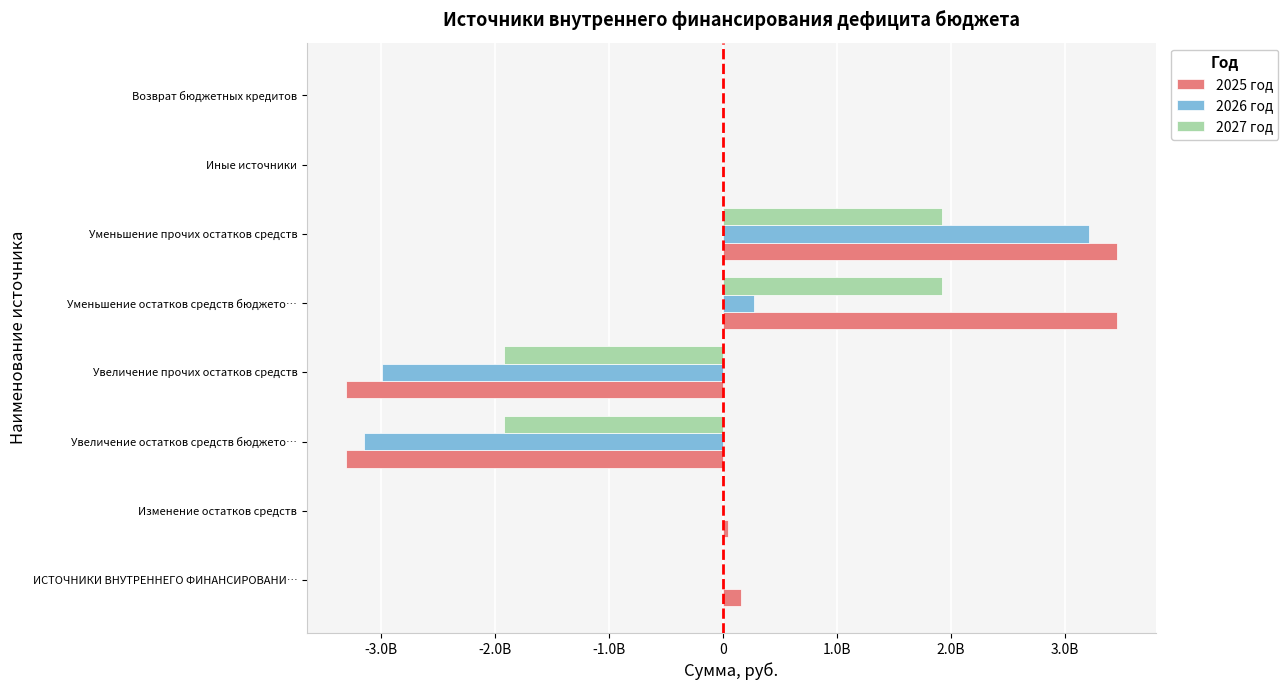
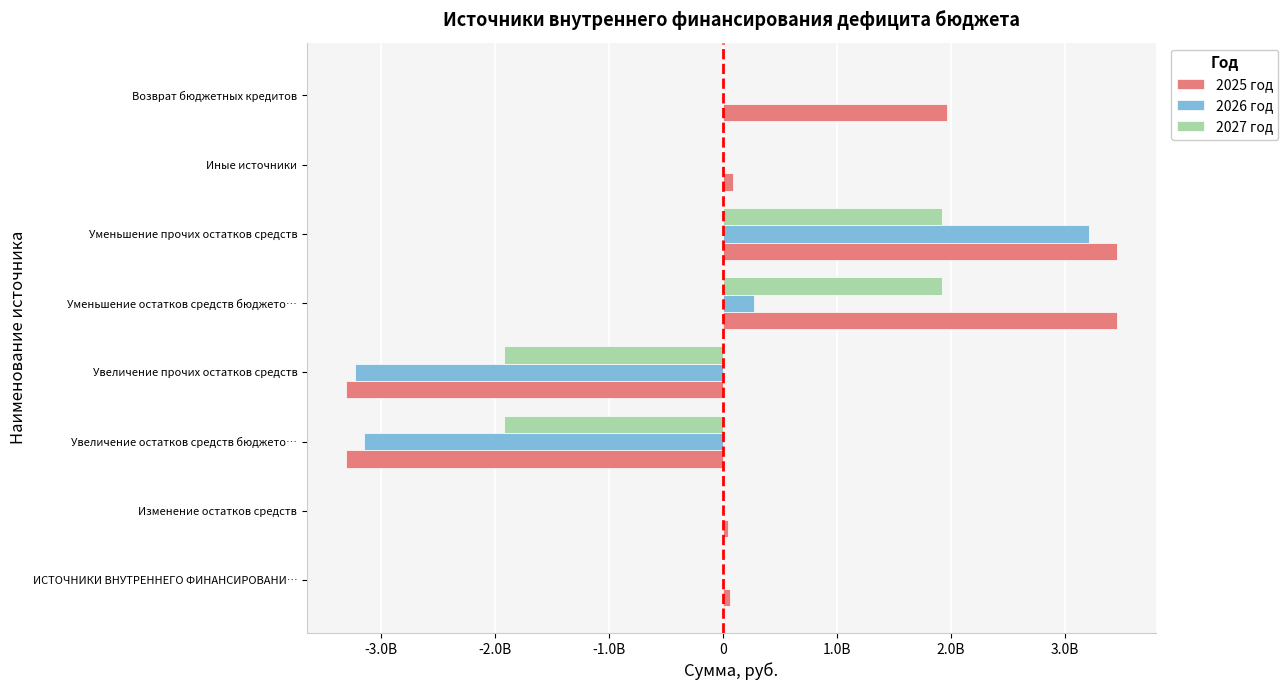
  {
    "2025 год": {
-     "Возврат бюджетных кредитов": 10000000,
-     "Иные источники": 10000000,
+     "Возврат бюджетных кредитов": 1970000000,
+     "Иные источники": 90000000,
      "Уменьшение прочих остатков средств": 3460000000,
      "Уменьшение остатков средств бюджето…": 3460000000,
      "Увеличение прочих остатков средств": -3310000000,
      "Увеличение остатков средств бюджето…": -3310000000,
      "Изменение остатков средств": 50000000,
-     "ИСТОЧНИКИ ВНУТРЕННЕГО ФИНАНСИРОВАНИ…": 160000000
+     "ИСТОЧНИКИ ВНУТРЕННЕГО ФИНАНСИРОВАНИ…": 70000000
    },
    "2026 год": {
      "Возврат бюджетных кредитов": 0,
      "Иные источники": 0,
      "Уменьшение прочих остатков средств": 3210000000,
      "Уменьшение остатков средств бюджето…": 270000000,
-     "Увеличение прочих остатков средств": -2990000000,
+     "Увеличение прочих остатков средств": -3220000000,
      "Увеличение остатков средств бюджето…": -3150000000,
      "Изменение остатков средств": 0,
      "ИСТОЧНИКИ ВНУТРЕННЕГО ФИНАНСИРОВАНИ…": 0
    },
    "2027 год": {
      "Возврат бюджетных кредитов": 0,
      "Иные источники": 0,
      "Уменьшение прочих остатков средств": 1920000000,
      "Уменьшение остатков средств бюджето…": 1920000000,
      "Увеличение прочих остатков средств": -1920000000,
      "Увеличение остатков средств бюджето…": -1920000000,
      "Изменение остатков средств": 0,
      "ИСТОЧНИКИ ВНУТРЕННЕГО ФИНАНСИРОВАНИ…": 0
    }
  }
